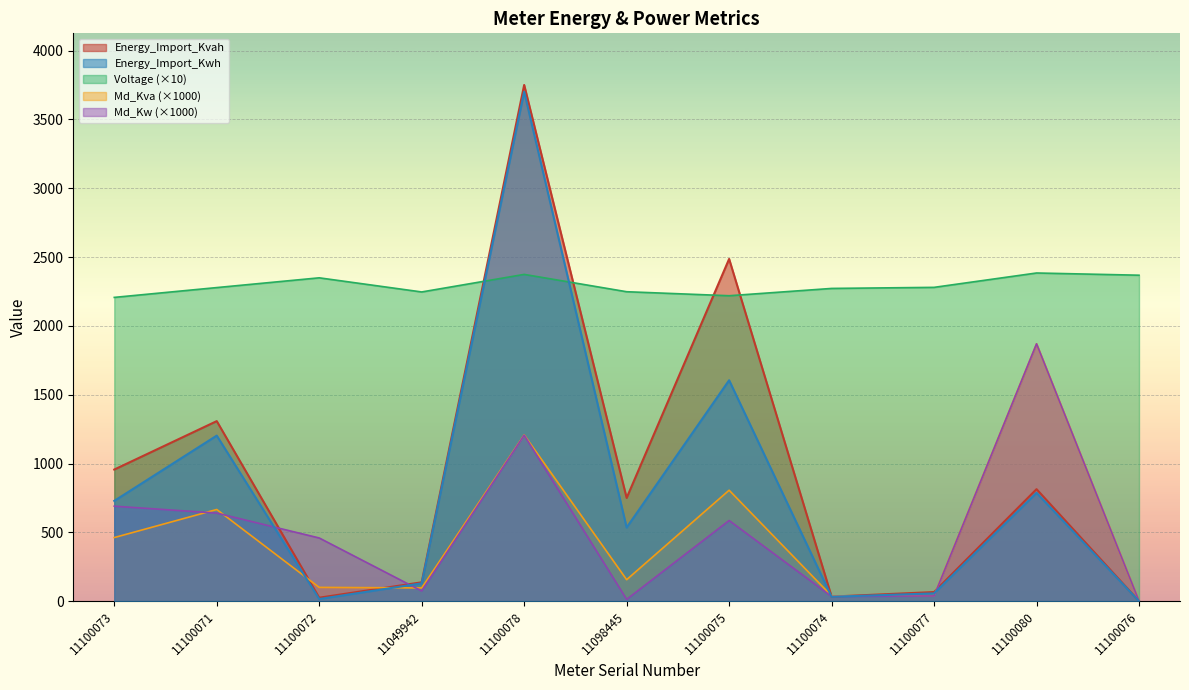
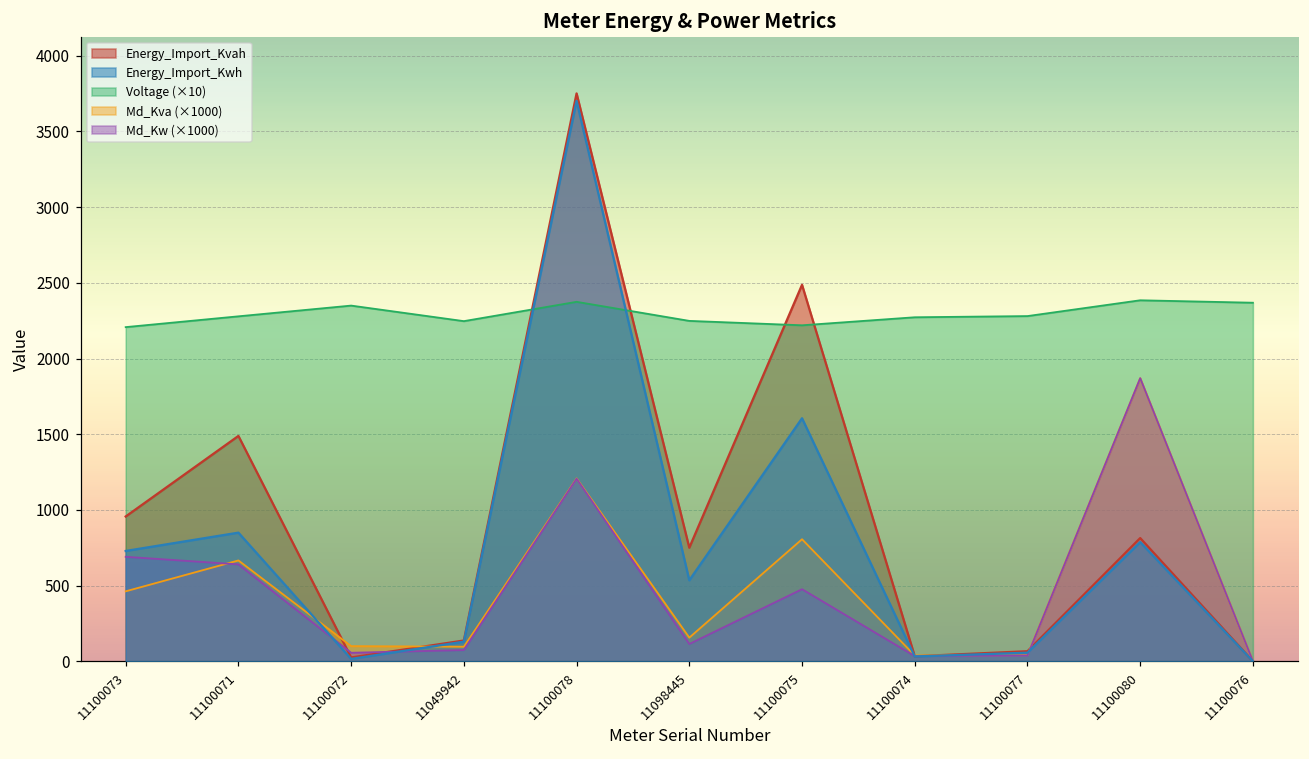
  {
    "Energy_Import_Kvah": {
      "11100073": 960,
-     "11100071": 1310,
+     "11100071": 1490,
      "11100078": 3750,
      "11098445": 750,
      "11100075": 2490,
      "11100080": 810
    },
    "Energy_Import_Kwh": {
      "11100073": 730,
-     "11100071": 1200,
+     "11100071": 850,
      "11100078": 3700,
      "11098445": 530,
      "11100075": 1610,
      "11100080": 790
    },
    "Voltage (×10)": {
      "11100073": 2210,
      "11100071": 2280,
      "11100072": 2350,
      "11049942": 2250,
      "11100078": 2370,
      "11098445": 2250,
      "11100075": 2220,
      "11100074": 2270,
      "11100077": 2280,
      "11100080": 2380,
      "11100076": 2370
    },
    "Md_Kva (×1000)": {
      "11100073": 460,
      "11100071": 670,
      "11100072": 100,
      "11049942": 100,
      "11098445": 160,
      "11100075": 810
    },
    "Md_Kw (×1000)": {
      "11100073": 690,
      "11100071": 640,
-     "11100072": 460,
+     "11100072": 60,
      "11049942": 70,
-     "11098445": 10,
-     "11100075": 590
+     "11098445": 110,
+     "11100075": 480
    }
  }
